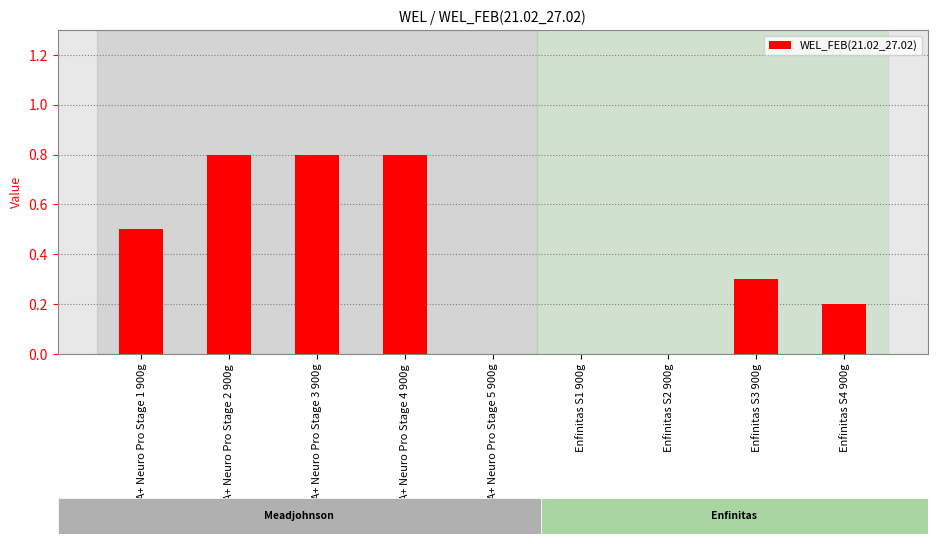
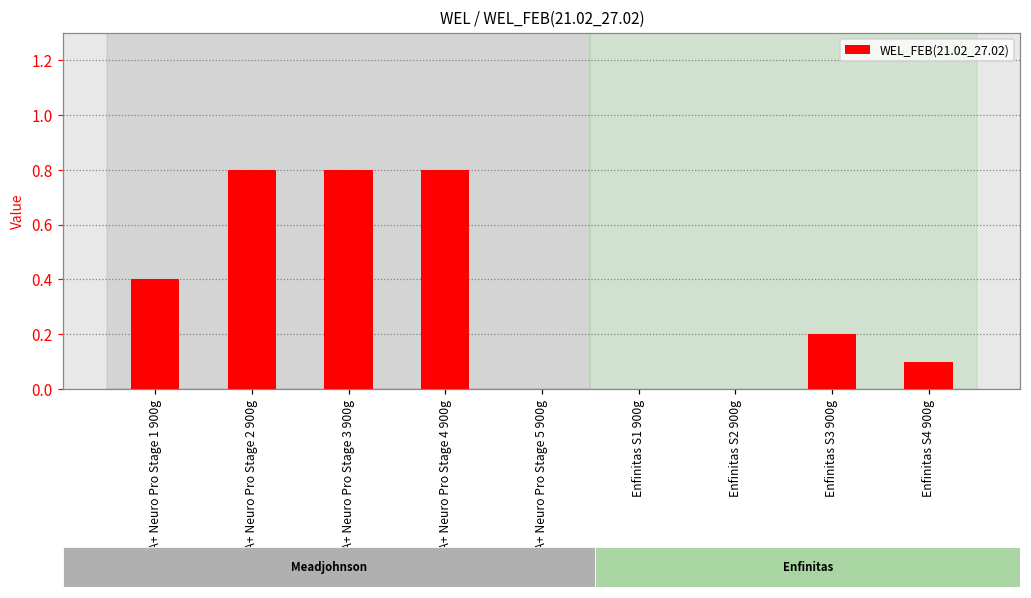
  {
-   "Enfa A+ Neuro Pro Stage 1 900g": 0.5,
+   "Enfa A+ Neuro Pro Stage 1 900g": 0.4,
    "Enfa A+ Neuro Pro Stage 2 900g": 0.8,
    "Enfa A+ Neuro Pro Stage 3 900g": 0.8,
    "Enfa A+ Neuro Pro Stage 4 900g": 0.8,
    "Enfa A+ Neuro Pro Stage 5 900g": 0.0,
    "Enfinitas S1 900g": 0.0,
    "Enfinitas S2 900g": 0.0,
-   "Enfinitas S3 900g": 0.3,
-   "Enfinitas S4 900g": 0.2
+   "Enfinitas S3 900g": 0.2,
+   "Enfinitas S4 900g": 0.1
  }
